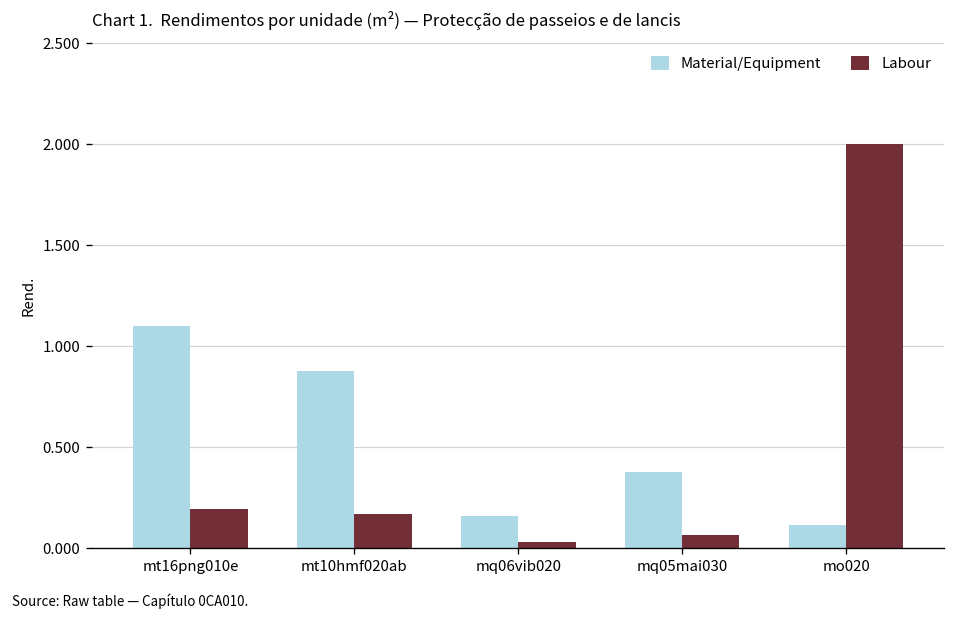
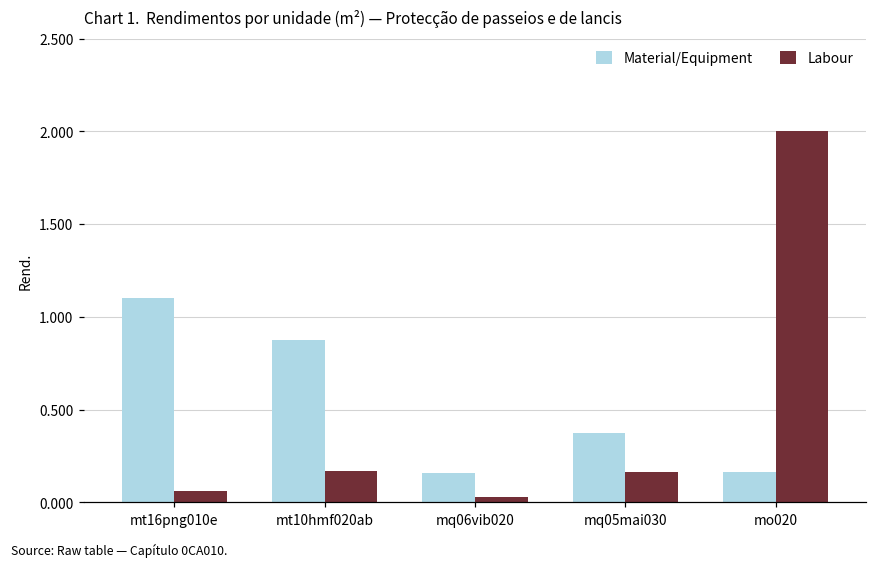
  {
    "Material/Equipment": {
      "mt16png010e": 1.10,
      "mt10hmf020ab": 0.88,
      "mq06vib020": 0.16,
      "mq05mai030": 0.38,
-     "mo020": 0.12
+     "mo020": 0.17
    },
    "Labour": {
-     "mt16png010e": 0.19,
+     "mt16png010e": 0.06,
      "mt10hmf020ab": 0.17,
      "mq06vib020": 0.03,
-     "mq05mai030": 0.07,
+     "mq05mai030": 0.17,
      "mo020": 2.00
    }
  }
